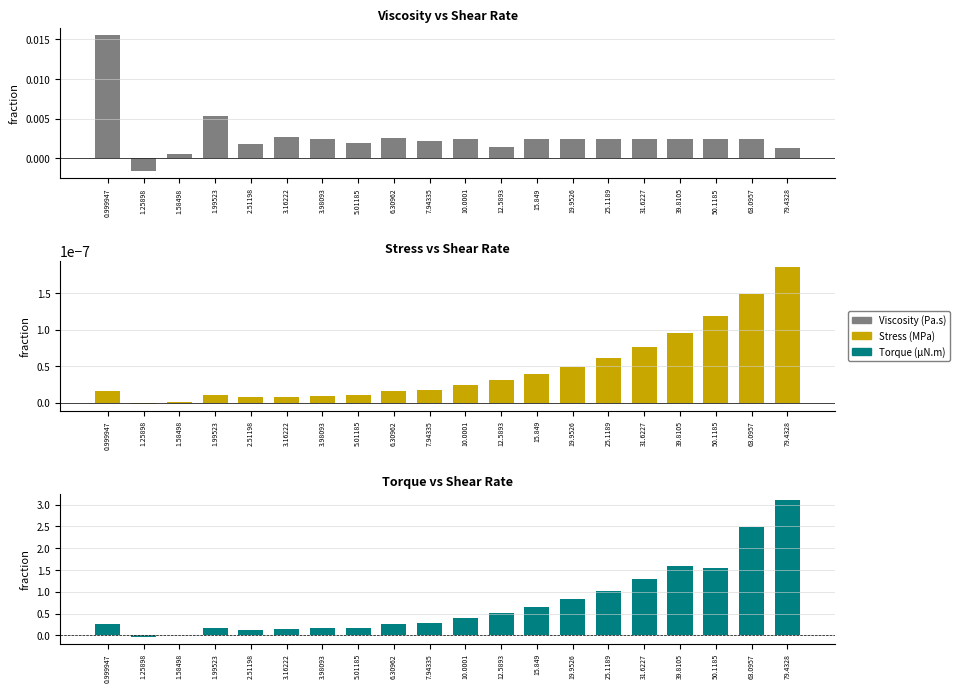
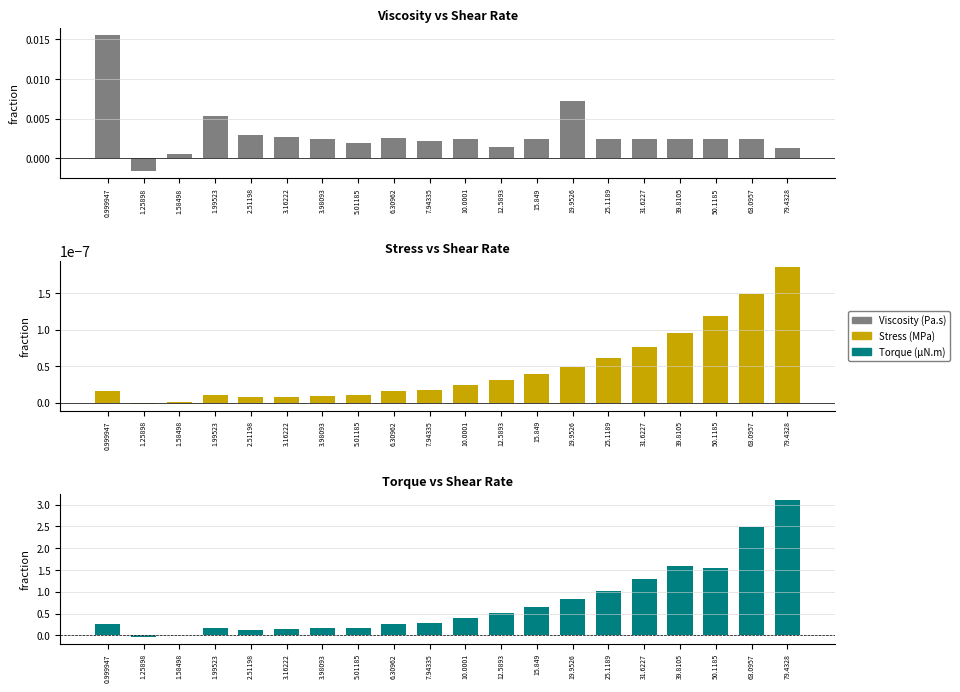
  {
    "Viscosity vs Shear Rate": {
      "0.999947": 0.016,
      "1.25898": -0.002,
      "1.58498": 0.001,
      "1.99523": 0.005,
-     "2.51198": 0.002,
+     "2.51198": 0.003,
      "3.16222": 0.003,
      "3.98093": 0.002,
      "5.01185": 0.002,
      "6.30962": 0.003,
      "7.94335": 0.002,
      "10.0001": 0.002,
      "12.5893": 0.001,
      "15.849": 0.002,
-     "19.9526": 0.002,
+     "19.9526": 0.007,
      "25.1189": 0.002,
      "31.6227": 0.002,
      "39.8105": 0.002,
      "50.1185": 0.002,
      "63.0957": 0.002,
      "79.4328": 0.001
    },
    "Stress vs Shear Rate": {
      "0.999947": 0.00000002,
      "1.99523": 0.00000001,
      "2.51198": 0.00000001,
      "3.16222": 0.00000001,
      "3.98093": 0.00000001,
      "5.01185": 0.00000001,
      "6.30962": 0.00000002,
      "7.94335": 0.00000002,
      "10.0001": 0.00000002,
      "12.5893": 0.00000003,
      "15.849": 0.00000004,
      "19.9526": 0.00000005,
      "25.1189": 0.00000006,
      "31.6227": 0.00000008,
      "39.8105": 0.00000010,
      "50.1185": 0.00000012,
      "63.0957": 0.00000015,
      "79.4328": 0.00000018
    },
    "Torque vs Shear Rate": {
      "0.999947": 0.3,
      "1.99523": 0.2,
      "2.51198": 0.1,
      "3.16222": 0.1,
      "3.98093": 0.2,
      "5.01185": 0.2,
      "6.30962": 0.3,
      "7.94335": 0.3,
      "10.0001": 0.4,
      "12.5893": 0.5,
      "15.849": 0.6,
      "19.9526": 0.8,
      "25.1189": 1.0,
      "31.6227": 1.3,
      "39.8105": 1.6,
      "50.1185": 1.6,
      "63.0957": 2.5,
      "79.4328": 3.1
    }
  }
